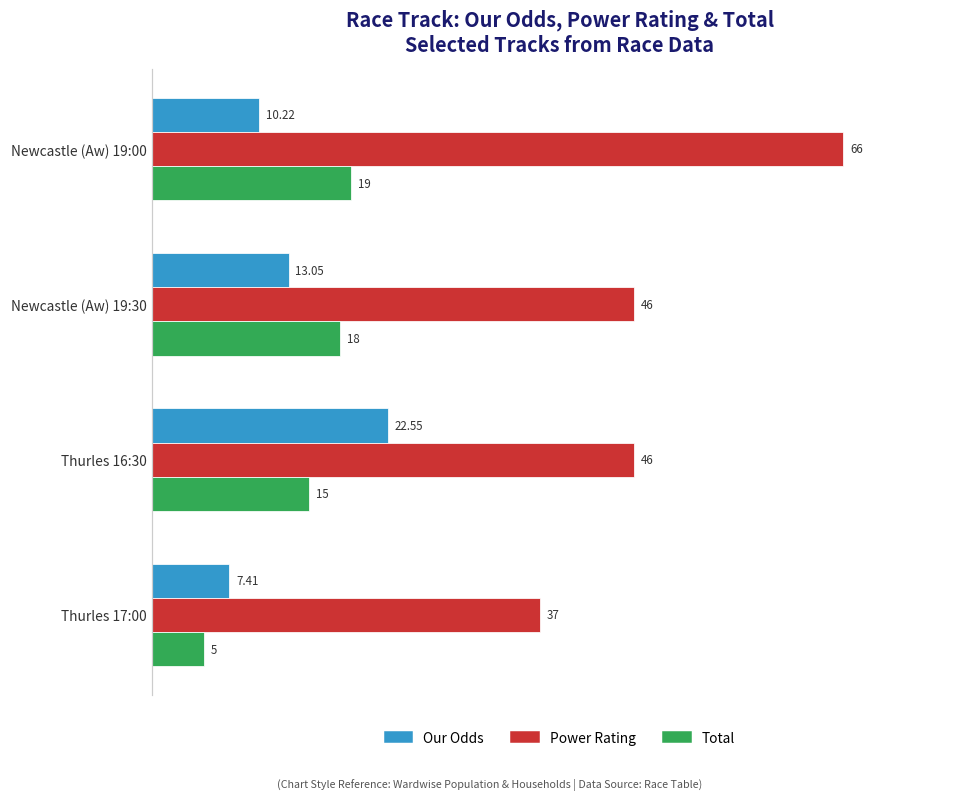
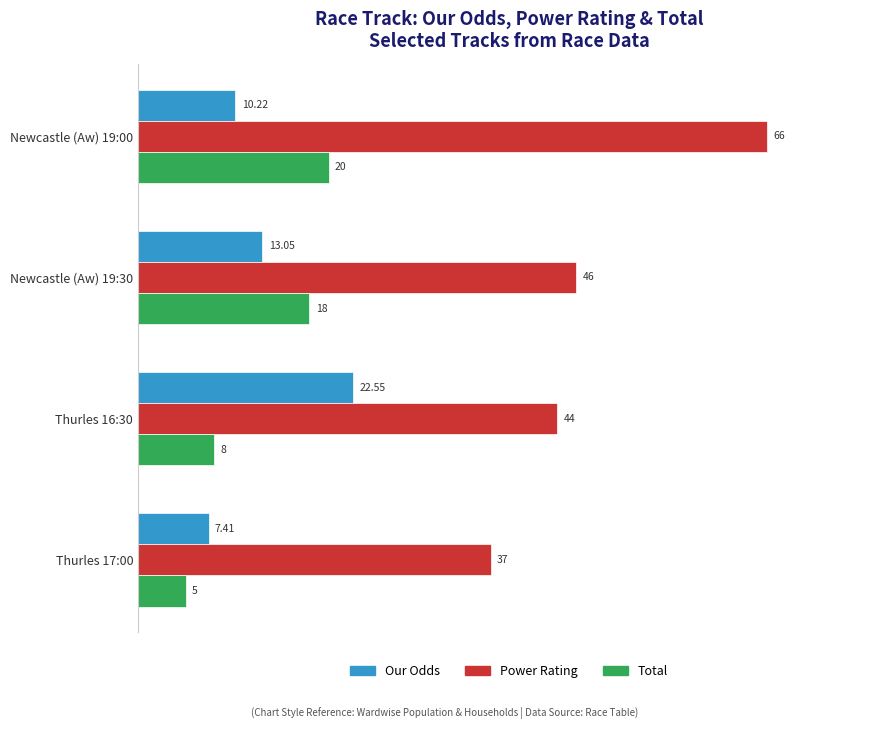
  {
    "Our Odds": {
      "Newcastle (Aw) 19:00": 10.22,
      "Newcastle (Aw) 19:30": 13.05,
      "Thurles 16:30": 22.55,
      "Thurles 17:00": 7.41
    },
    "Power Rating": {
      "Newcastle (Aw) 19:00": 66,
      "Newcastle (Aw) 19:30": 46,
-     "Thurles 16:30": 46,
+     "Thurles 16:30": 44,
      "Thurles 17:00": 37
    },
    "Total": {
-     "Newcastle (Aw) 19:00": 19,
+     "Newcastle (Aw) 19:00": 20,
      "Newcastle (Aw) 19:30": 18,
-     "Thurles 16:30": 15,
+     "Thurles 16:30": 8,
      "Thurles 17:00": 5
    }
  }
